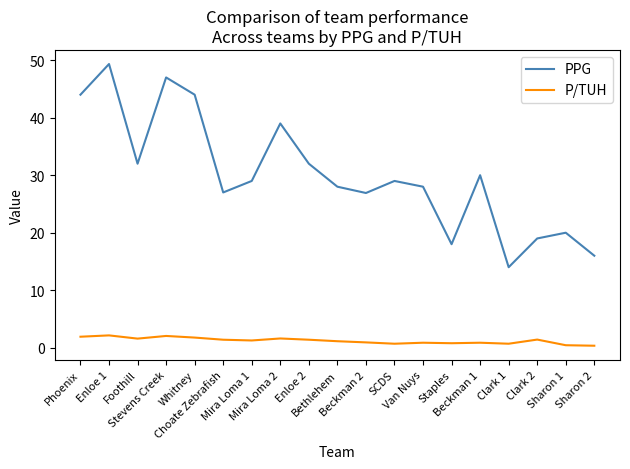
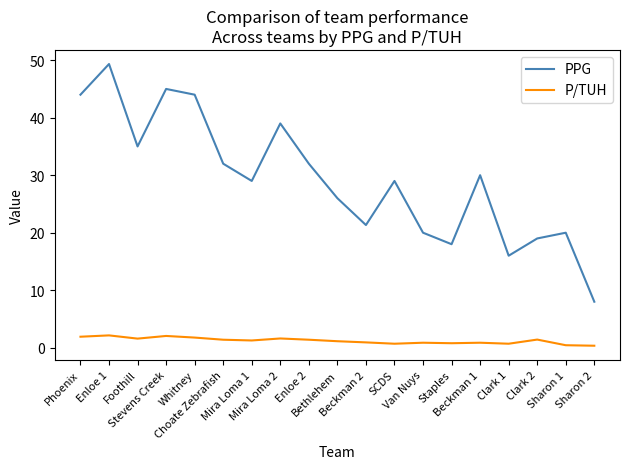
  {
    "PPG": {
      "Phoenix": 44,
      "Enloe 1": 49,
-     "Foothill": 32,
-     "Stevens Creek": 47,
+     "Foothill": 35,
+     "Stevens Creek": 45,
      "Whitney": 44,
-     "Choate Zebrafish": 27,
+     "Choate Zebrafish": 32,
      "Mira Loma 1": 29,
      "Mira Loma 2": 39,
      "Enloe 2": 32,
-     "Bethlehem": 28,
-     "Beckman 2": 27,
+     "Bethlehem": 26,
+     "Beckman 2": 21,
      "SCDS": 29,
-     "Van Nuys": 28,
+     "Van Nuys": 20,
      "Staples": 18,
      "Beckman 1": 30,
-     "Clark 1": 14,
+     "Clark 1": 16,
      "Clark 2": 19,
      "Sharon 1": 20,
-     "Sharon 2": 16
+     "Sharon 2": 8
    },
    "P/TUH": {
      "Phoenix": 2,
      "Enloe 1": 2,
      "Foothill": 2,
      "Stevens Creek": 2,
      "Whitney": 2,
      "Choate Zebrafish": 1,
      "Mira Loma 1": 1,
      "Mira Loma 2": 2,
      "Enloe 2": 1,
      "Bethlehem": 1,
      "Beckman 2": 1,
      "SCDS": 1,
      "Van Nuys": 1,
      "Staples": 1,
      "Beckman 1": 1,
      "Clark 1": 1,
      "Clark 2": 1,
      "Sharon 1": 0,
      "Sharon 2": 0
    }
  }
